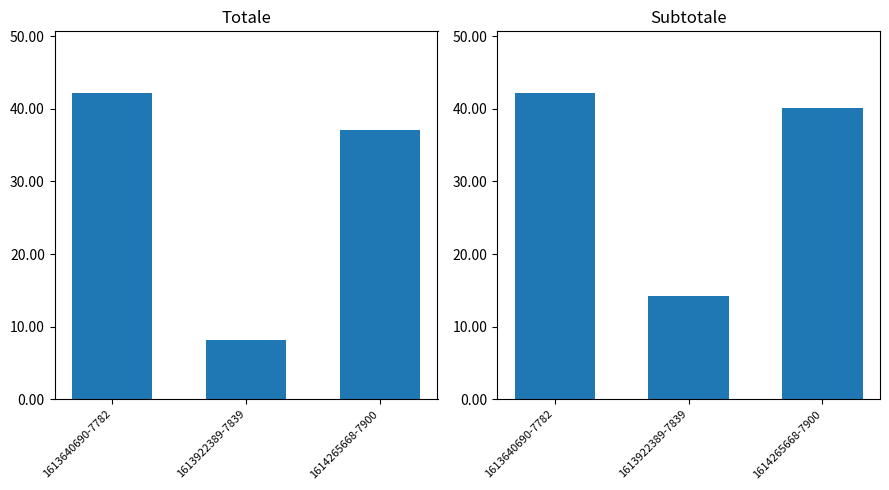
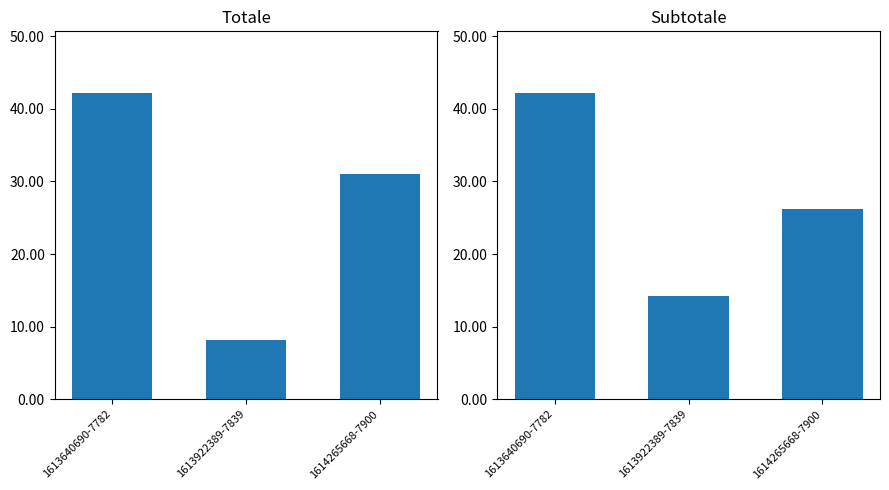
  {
    "Totale": {
      "1613640690-7782": 42,
      "1613922389-7839": 8,
-     "1614265668-7900": 37
+     "1614265668-7900": 31
    },
    "Subtotale": {
      "1613640690-7782": 42,
      "1613922389-7839": 14,
-     "1614265668-7900": 40
+     "1614265668-7900": 26
    }
  }
